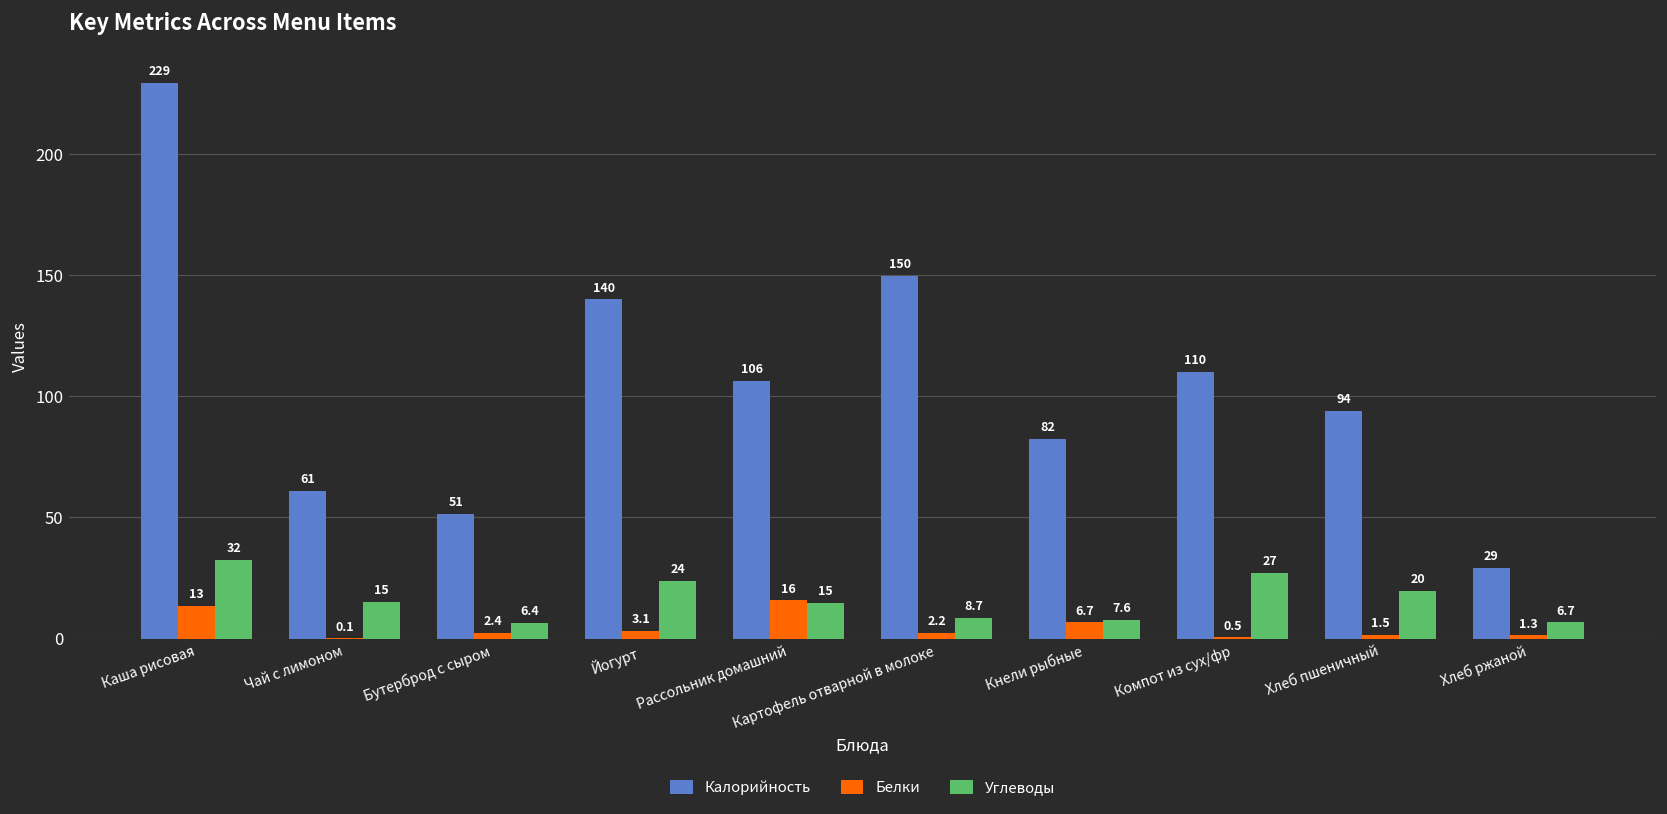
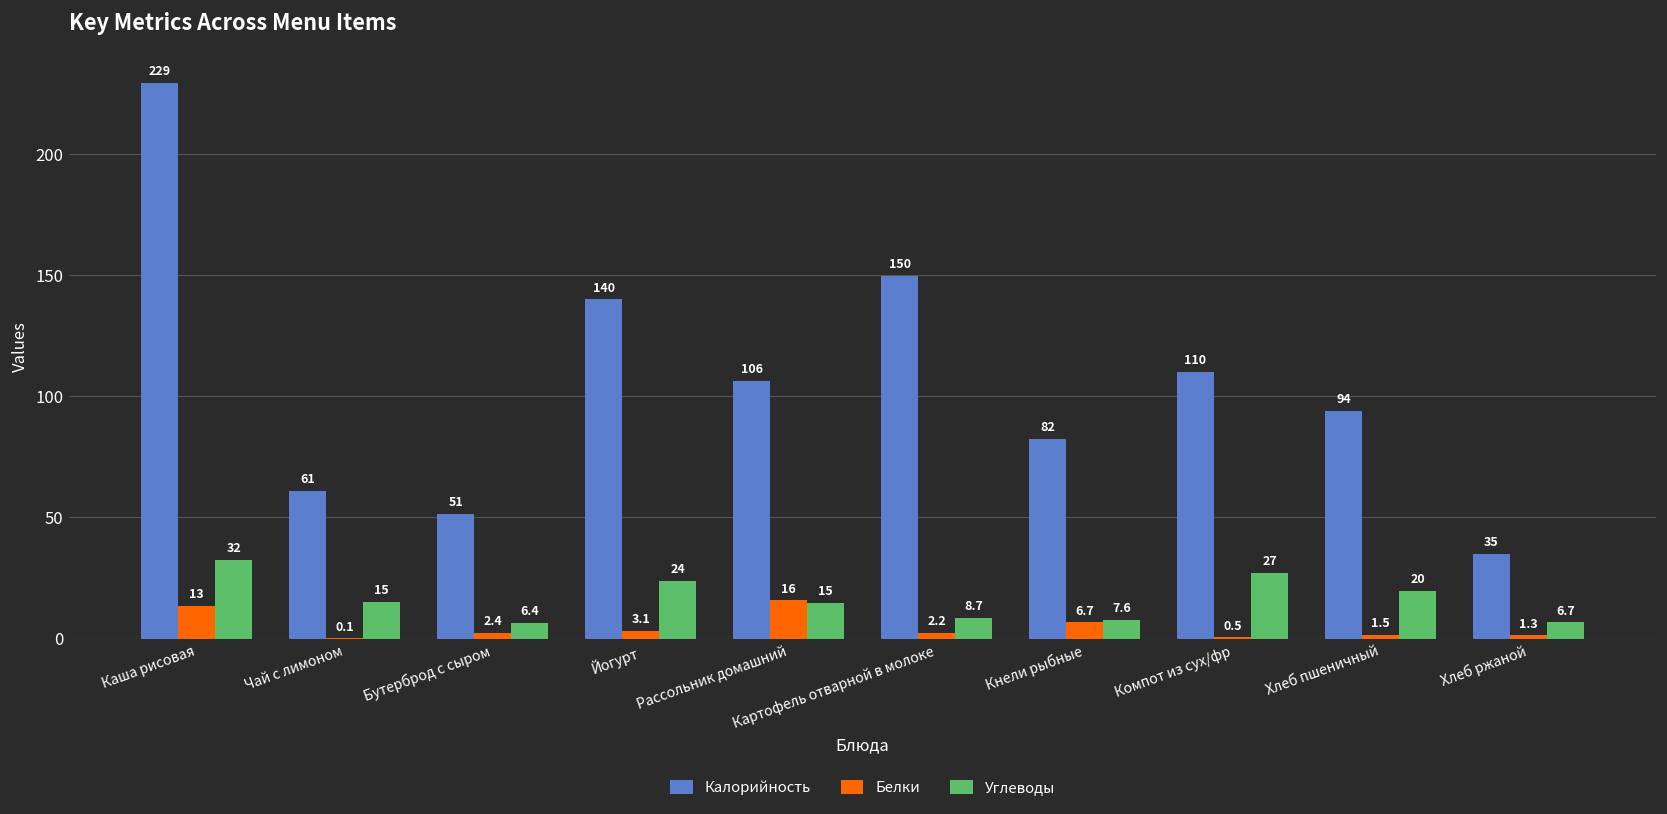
  {
    "Калорийность": {
      "Каша рисовая": 229,
      "Чай с лимоном": 61,
      "Бутерброд с сыром": 51,
      "Йогурт": 140,
      "Рассольник домашний": 106,
      "Картофель отварной в молоке": 150,
      "Кнели рыбные": 82,
      "Компот из сух/фр": 110,
      "Хлеб пшеничный": 94,
-     "Хлеб ржаной": 29
+     "Хлеб ржаной": 35
    },
    "Белки": {
      "Каша рисовая": 13,
      "Чай с лимоном": 0.1,
      "Бутерброд с сыром": 2.4,
      "Йогурт": 3.1,
      "Рассольник домашний": 16,
      "Картофель отварной в молоке": 2.2,
      "Кнели рыбные": 6.7,
      "Компот из сух/фр": 0.5,
      "Хлеб пшеничный": 1.5,
      "Хлеб ржаной": 1.3
    },
    "Углеводы": {
      "Каша рисовая": 32,
      "Чай с лимоном": 15,
      "Бутерброд с сыром": 6.4,
      "Йогурт": 24,
      "Рассольник домашний": 15,
      "Картофель отварной в молоке": 8.7,
      "Кнели рыбные": 7.6,
      "Компот из сух/фр": 27,
      "Хлеб пшеничный": 20,
      "Хлеб ржаной": 6.7
    }
  }
